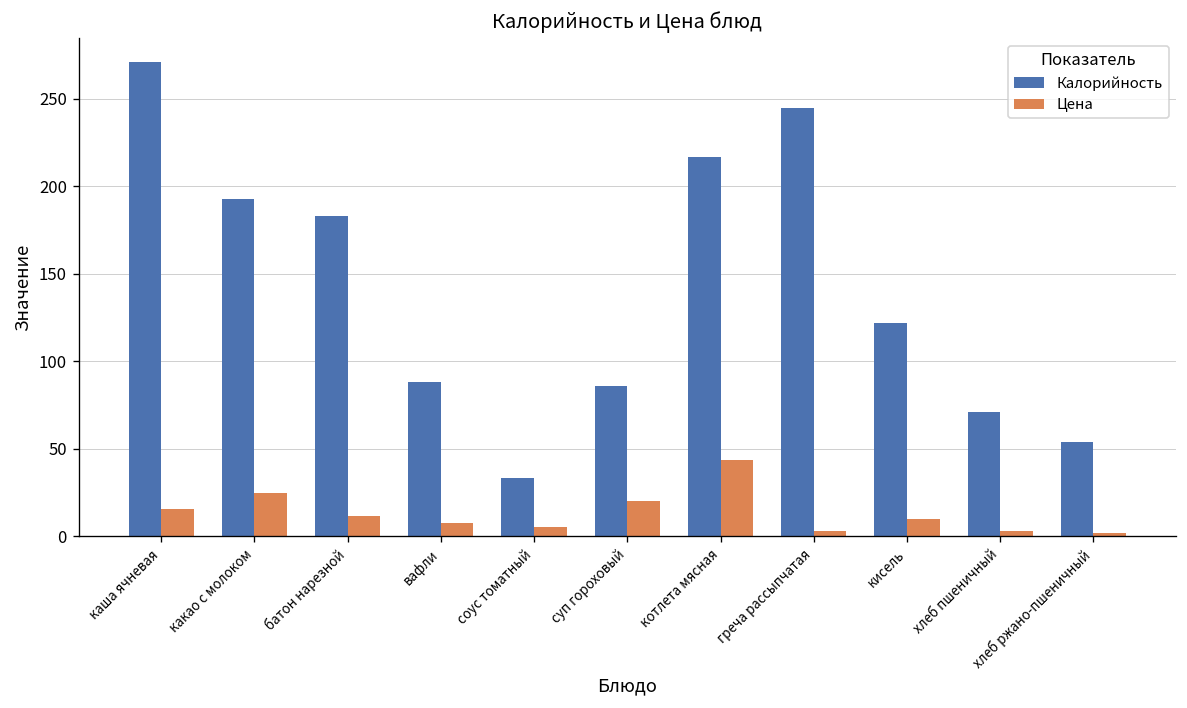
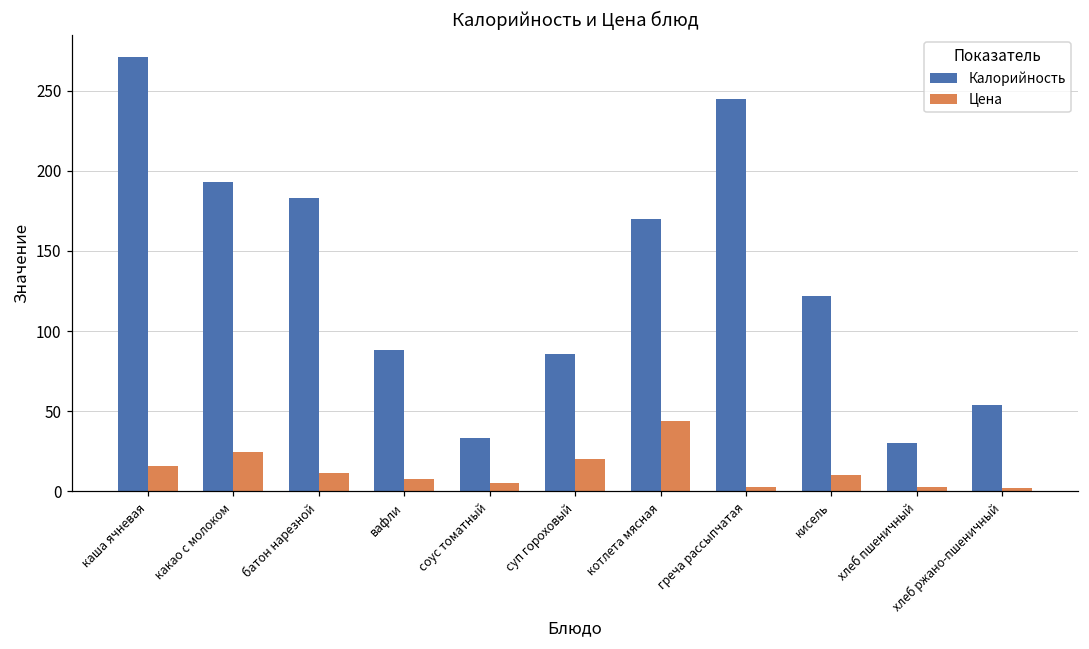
  {
    "Калорийность": {
      "каша ячневая": 271,
      "какао с молоком": 193,
      "батон нарезной": 183,
      "вафли": 88,
      "соус томатный": 33,
      "суп гороховый": 86,
-     "котлета мясная": 217,
+     "котлета мясная": 170,
      "греча рассыпчатая": 245,
      "кисель": 122,
-     "хлеб пшеничный": 71,
+     "хлеб пшеничный": 30,
      "хлеб ржано-пшеничный": 54
    },
    "Цена": {
      "каша ячневая": 16,
      "какао с молоком": 25,
      "батон нарезной": 11,
      "вафли": 8,
      "соус томатный": 5,
      "суп гороховый": 20,
      "котлета мясная": 44,
      "греча рассыпчатая": 3,
      "кисель": 10,
      "хлеб пшеничный": 3,
      "хлеб ржано-пшеничный": 2
    }
  }
